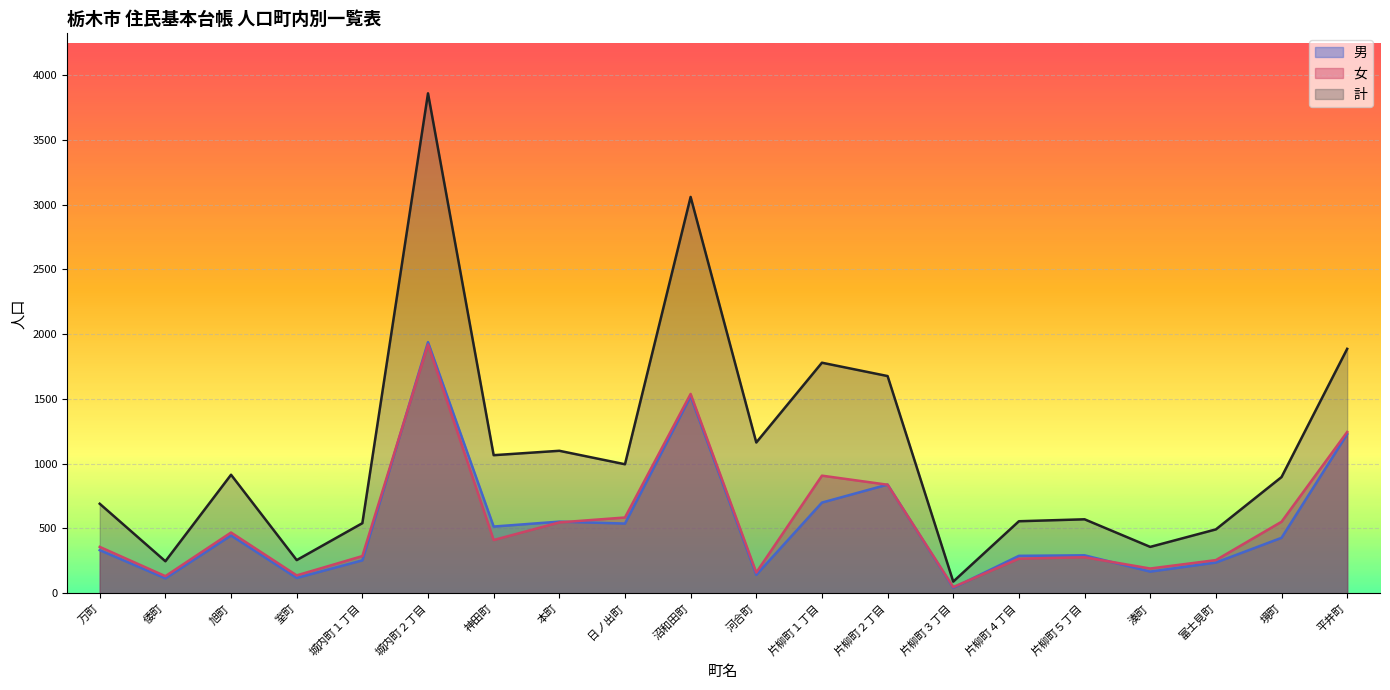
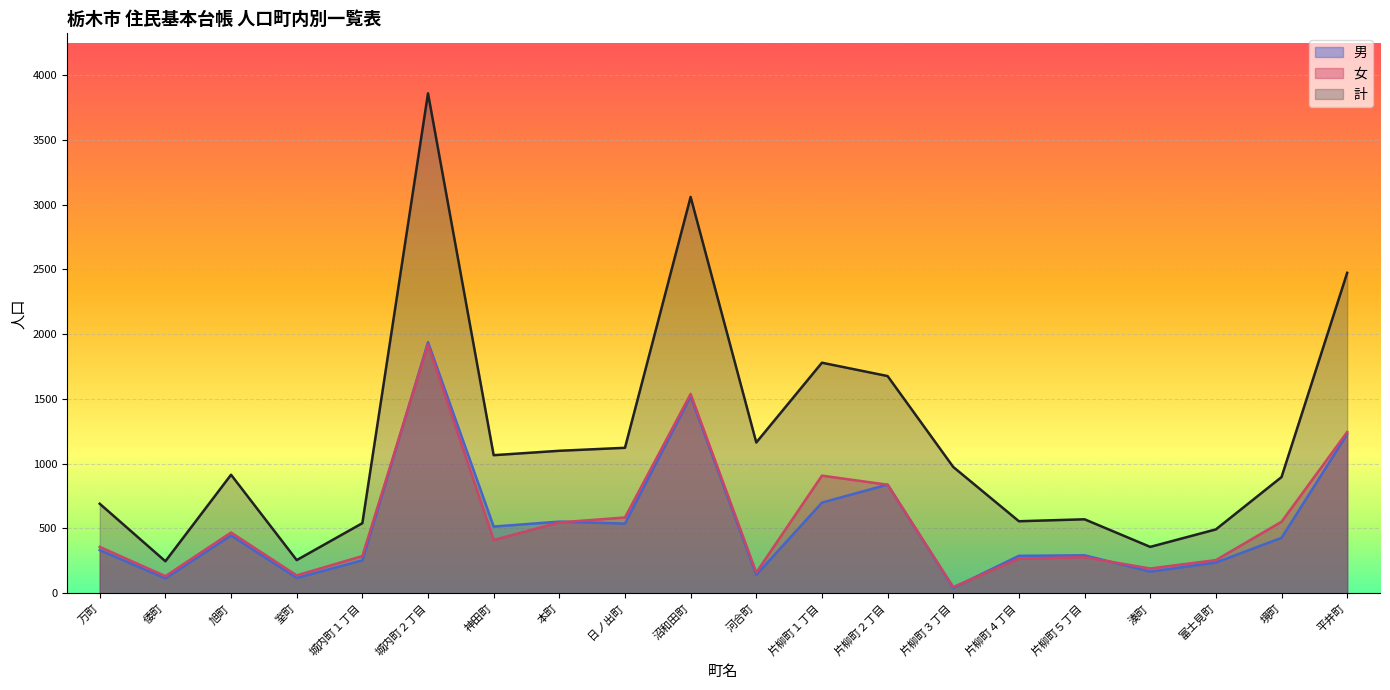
  {
    "男": {
      "万町": 330,
      "旭町": 450,
      "室町": 120,
      "城内町１丁目": 250,
      "神田町": 520,
      "日ノ出町": 540,
      "片柳町１丁目": 700,
      "片柳町４丁目": 290,
      "湊町": 170,
      "境町": 430
    },
    "女": {
      "万町": 360,
      "旭町": 470,
      "室町": 140,
      "城内町１丁目": 290,
      "神田町": 410,
      "日ノ出町": 590,
      "片柳町１丁目": 910,
      "片柳町４丁目": 270,
      "湊町": 190,
      "境町": 550
    },
    "計": {
      "万町": 690,
      "倭町": 250,
      "旭町": 920,
      "室町": 260,
      "城内町１丁目": 540,
      "城内町２丁目": 3860,
      "神田町": 1070,
      "本町": 1100,
-     "日ノ出町": 1000,
+     "日ノ出町": 1120,
      "沼和田町": 3060,
      "河合町": 1160,
      "片柳町１丁目": 1780,
      "片柳町２丁目": 1680,
-     "片柳町３丁目": 90,
+     "片柳町３丁目": 980,
      "片柳町４丁目": 560,
      "片柳町５丁目": 570,
      "湊町": 360,
      "富士見町": 490,
      "境町": 900,
-     "平井町": 1890
+     "平井町": 2470
    }
  }
